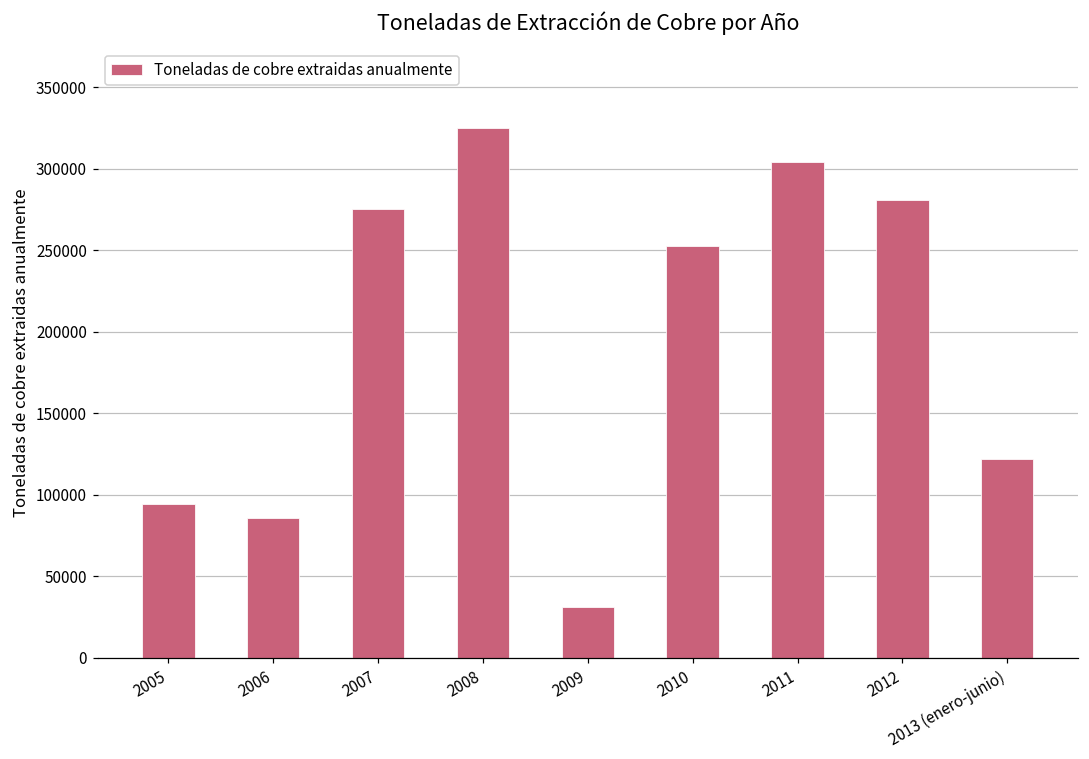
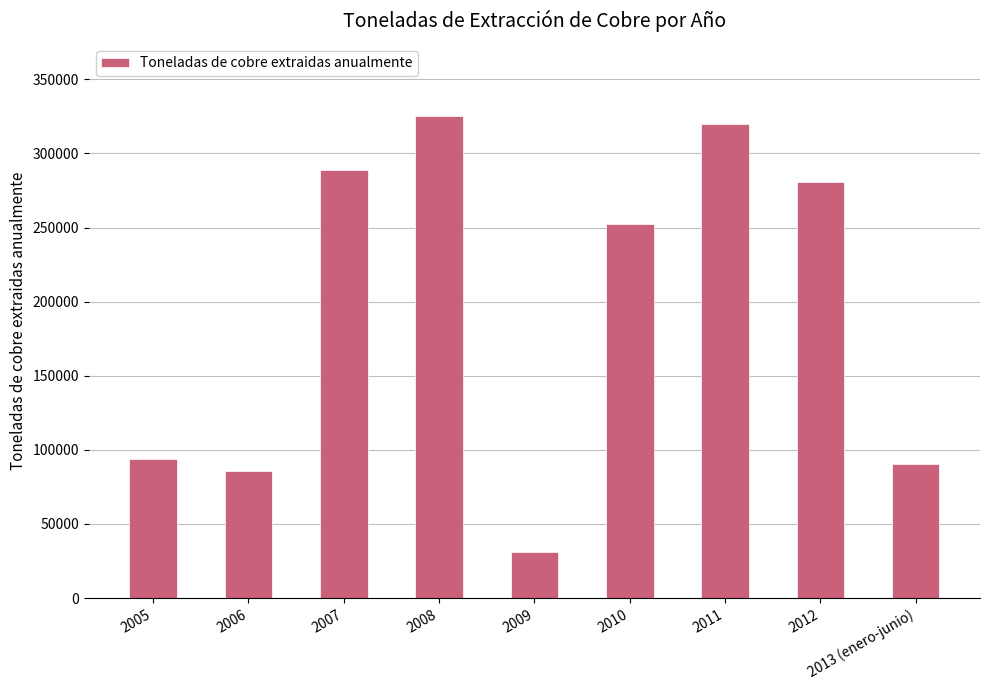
  {
    "2005": 94000,
    "2006": 86000,
-   "2007": 275000,
+   "2007": 289000,
    "2008": 325000,
    "2009": 31000,
    "2010": 253000,
-   "2011": 304000,
+   "2011": 320000,
    "2012": 281000,
-   "2013 (enero-junio)": 122000
+   "2013 (enero-junio)": 90000
  }
